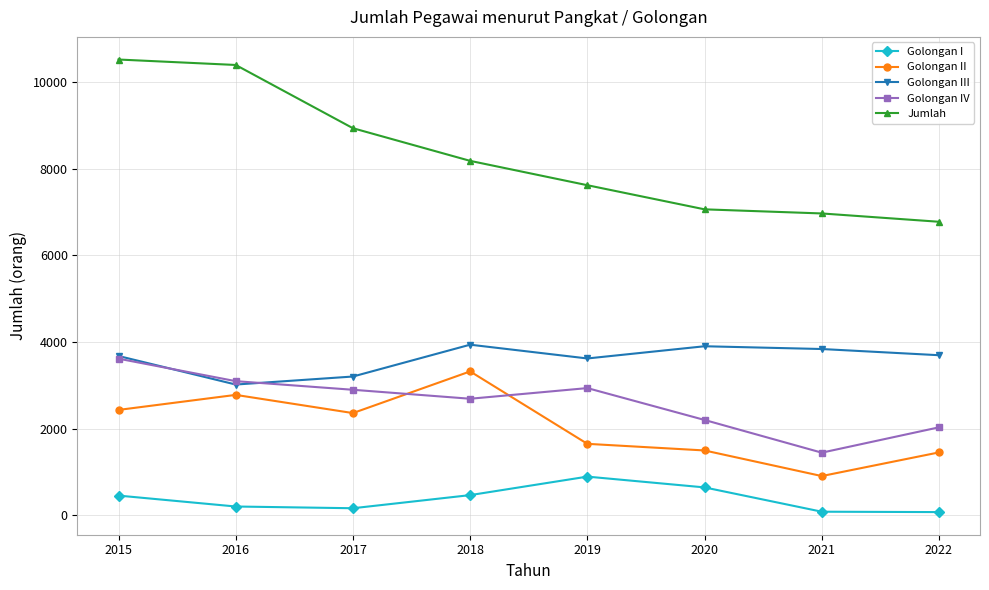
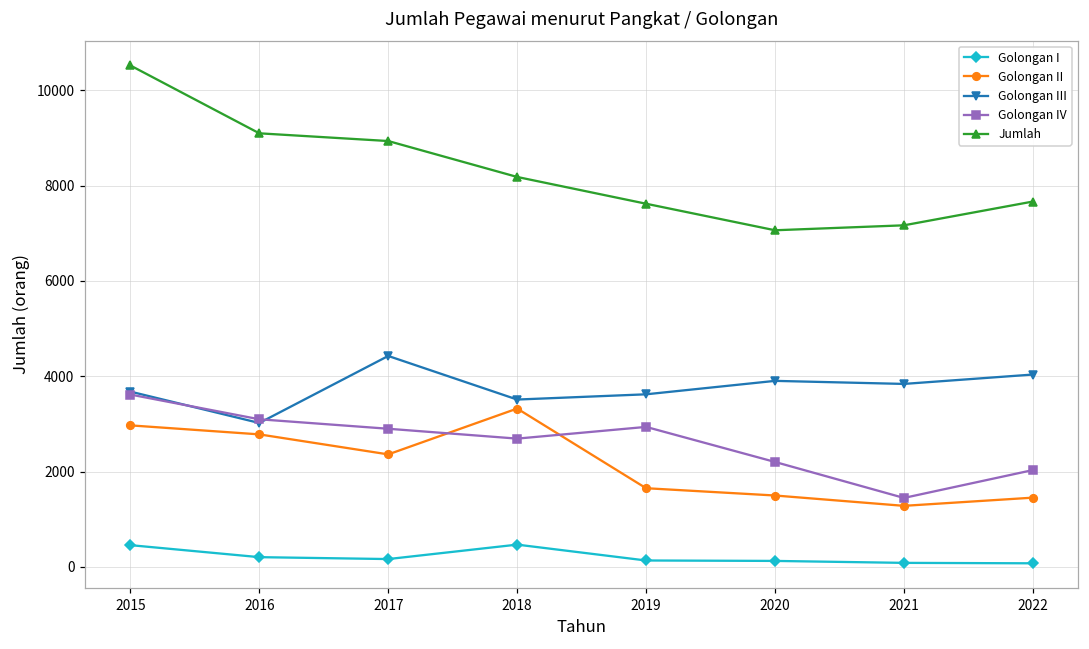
  {
    "Golongan I": {
      "2015": 500,
      "2016": 200,
      "2017": 200,
      "2018": 500,
-     "2019": 900,
-     "2020": 600,
+     "2019": 100,
+     "2020": 100,
      "2021": 100,
      "2022": 100
    },
    "Golongan II": {
-     "2015": 2400,
+     "2015": 3000,
      "2016": 2800,
      "2017": 2400,
      "2018": 3300,
      "2019": 1700,
      "2020": 1500,
-     "2021": 900,
+     "2021": 1300,
      "2022": 1500
    },
    "Golongan III": {
      "2015": 3700,
      "2016": 3000,
-     "2017": 3200,
-     "2018": 3900,
+     "2017": 4400,
+     "2018": 3500,
      "2019": 3600,
      "2020": 3900,
      "2021": 3800,
-     "2022": 3700
+     "2022": 4000
    },
    "Golongan IV": {
      "2015": 3600,
      "2016": 3100,
      "2017": 2900,
      "2018": 2700,
      "2019": 2900,
      "2020": 2200,
      "2021": 1400,
      "2022": 2000
    },
    "Jumlah": {
      "2015": 10500,
-     "2016": 10400,
+     "2016": 9100,
      "2017": 8900,
      "2018": 8200,
      "2019": 7600,
      "2020": 7100,
-     "2021": 7000,
-     "2022": 6800
+     "2021": 7200,
+     "2022": 7700
    }
  }
